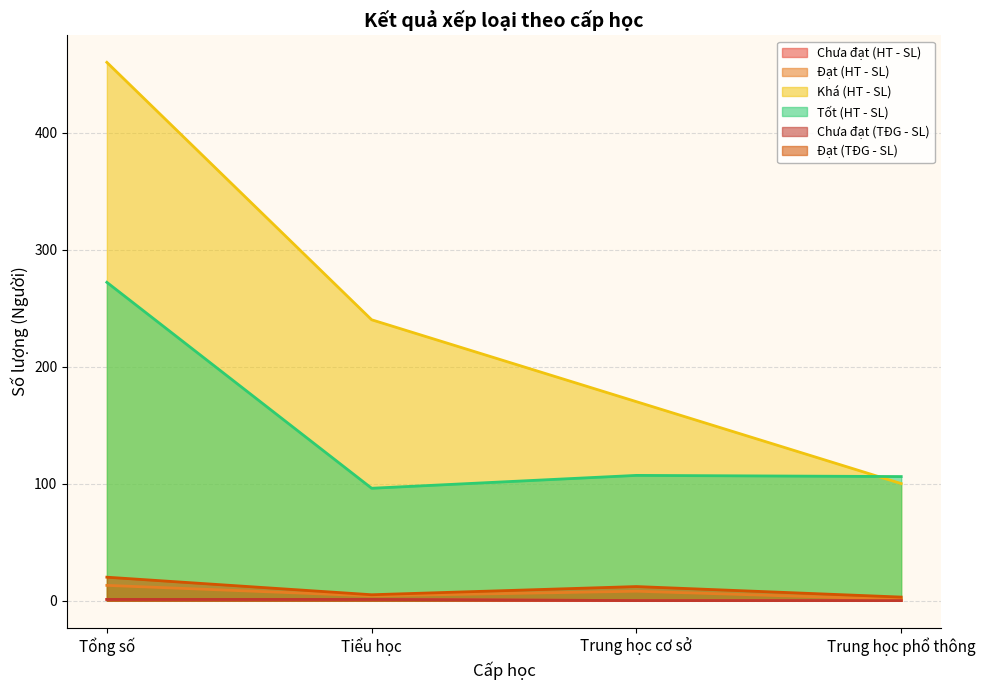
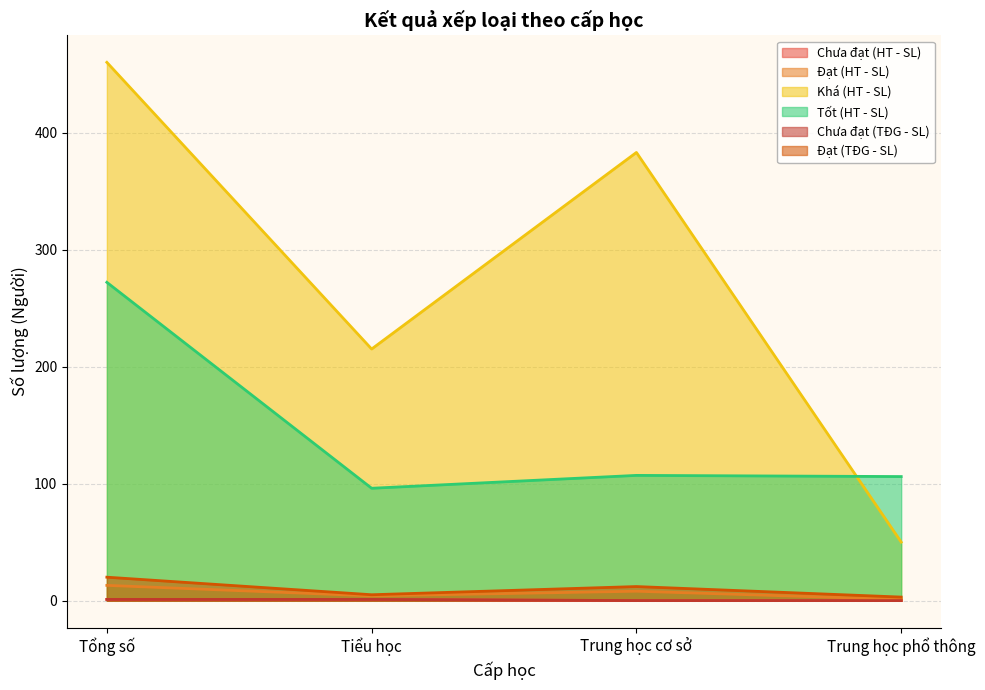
  {
    "Khá (HT - SL)": {
      "Tổng số": 460,
-     "Tiểu học": 240,
-     "Trung học cơ sở": 170,
-     "Trung học phổ thông": 100
+     "Tiểu học": 215,
+     "Trung học cơ sở": 383,
+     "Trung học phổ thông": 50
    },
    "Tốt (HT - SL)": {
      "Tổng số": 272,
      "Tiểu học": 96,
      "Trung học cơ sở": 107,
      "Trung học phổ thông": 106
    }
  }
